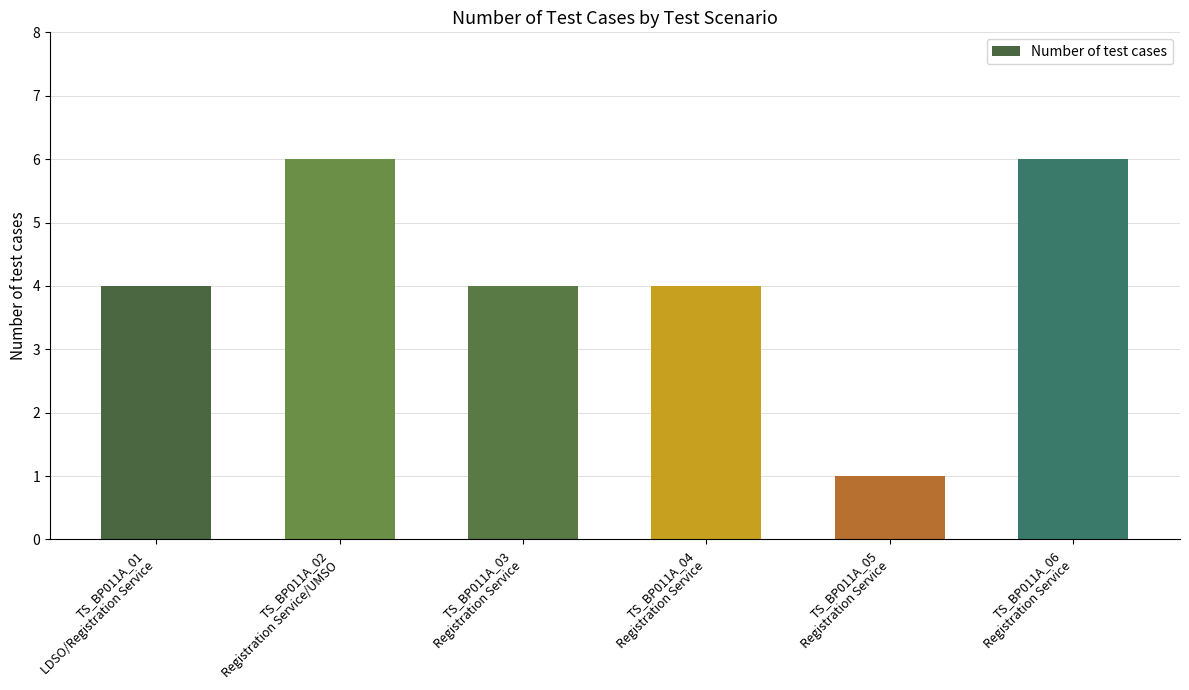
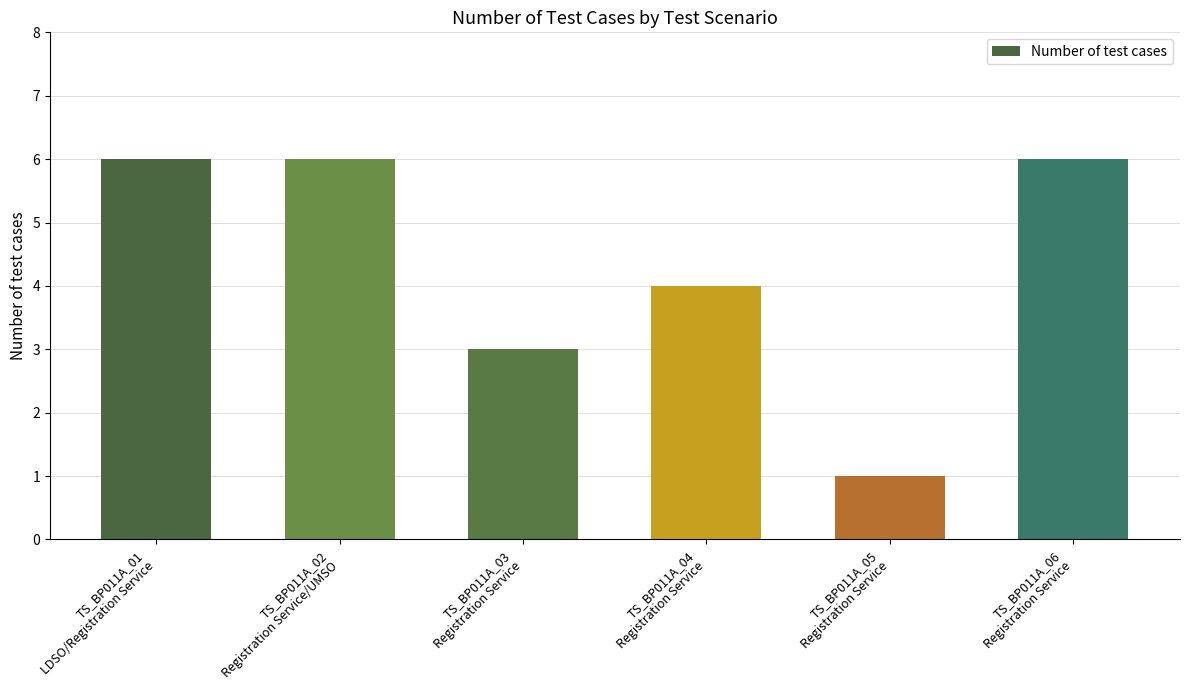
  {
-   "TS_BP011A_01 LDSO/Registration Service": 4,
+   "TS_BP011A_01 LDSO/Registration Service": 6,
    "TS_BP011A_02 Registration Service/UMSO": 6,
-   "TS_BP011A_03 Registration Service": 4,
+   "TS_BP011A_03 Registration Service": 3,
    "TS_BP011A_04 Registration Service": 4,
    "TS_BP011A_05 Registration Service": 1,
    "TS_BP011A_06 Registration Service": 6
  }
